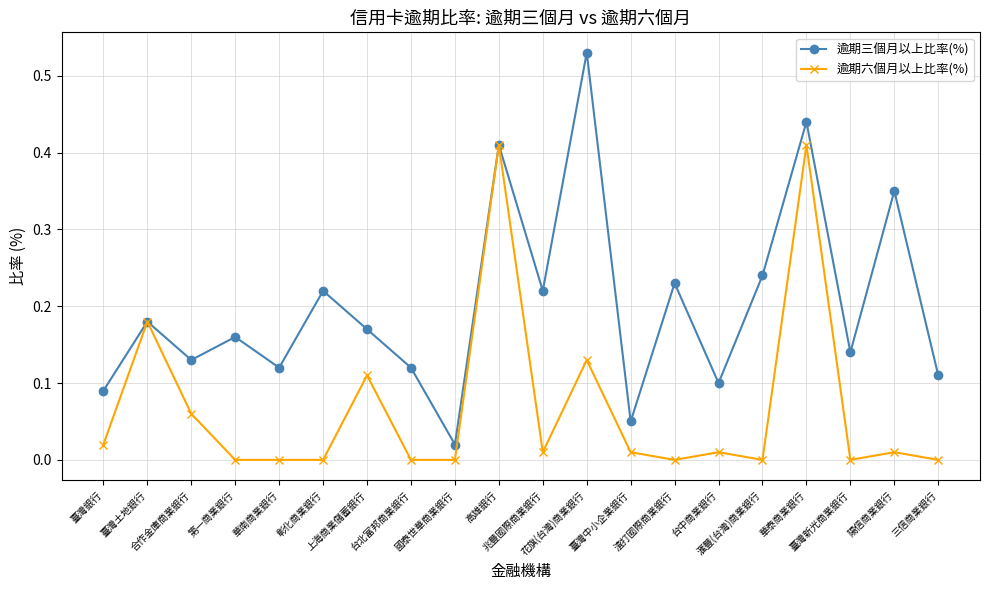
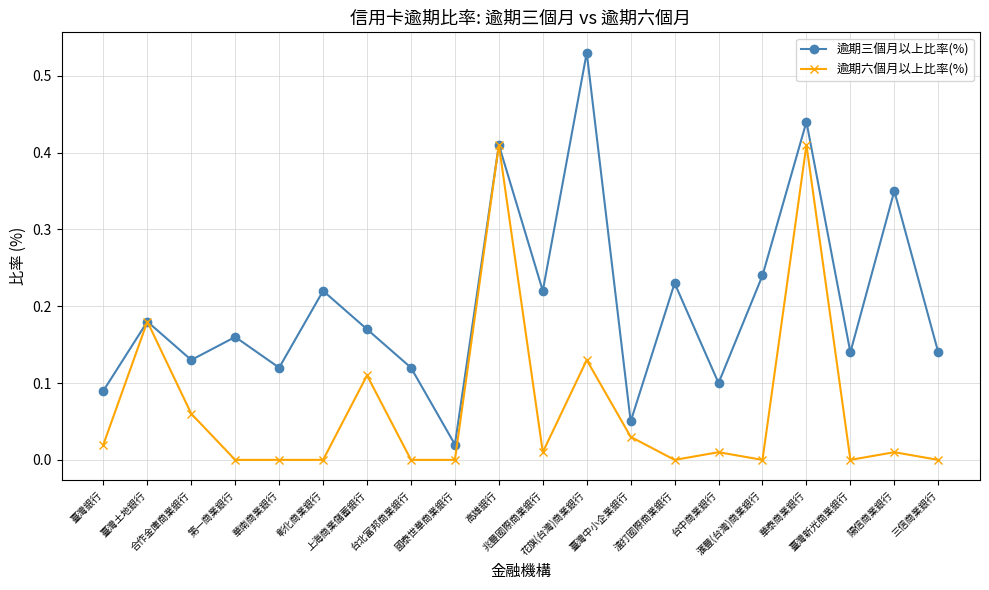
  {
    "逾期三個月以上比率(%)": {
      "臺灣銀行": 0.09,
      "合作金庫商業銀行": 0.13,
      "第一商業銀行": 0.16,
      "華南商業銀行": 0.12,
      "彰化商業銀行": 0.22,
      "上海商業儲蓄銀行": 0.17,
      "台北富邦商業銀行": 0.12,
      "國泰世華商業銀行": 0.02,
      "兆豐國際商業銀行": 0.22,
      "花旗(台灣)商業銀行": 0.53,
      "臺灣中小企業銀行": 0.05,
      "渣打國際商業銀行": 0.23,
      "台中商業銀行": 0.10,
      "滙豐(台灣)商業銀行": 0.24,
      "華泰商業銀行": 0.44,
      "臺灣新光商業銀行": 0.14,
      "陽信商業銀行": 0.35,
-     "三信商業銀行": 0.11
+     "三信商業銀行": 0.14
    },
    "逾期六個月以上比率(%)": {
      "臺灣銀行": 0.02,
      "合作金庫商業銀行": 0.06,
      "第一商業銀行": 0.00,
      "華南商業銀行": 0.00,
      "彰化商業銀行": 0.00,
      "上海商業儲蓄銀行": 0.11,
      "台北富邦商業銀行": 0.00,
      "國泰世華商業銀行": 0.00,
      "兆豐國際商業銀行": 0.01,
      "花旗(台灣)商業銀行": 0.13,
-     "臺灣中小企業銀行": 0.01,
+     "臺灣中小企業銀行": 0.03,
      "渣打國際商業銀行": 0.00,
      "台中商業銀行": 0.01,
      "滙豐(台灣)商業銀行": 0.00,
      "華泰商業銀行": 0.41,
      "臺灣新光商業銀行": 0.00,
      "陽信商業銀行": 0.01,
      "三信商業銀行": 0.00
    }
  }
